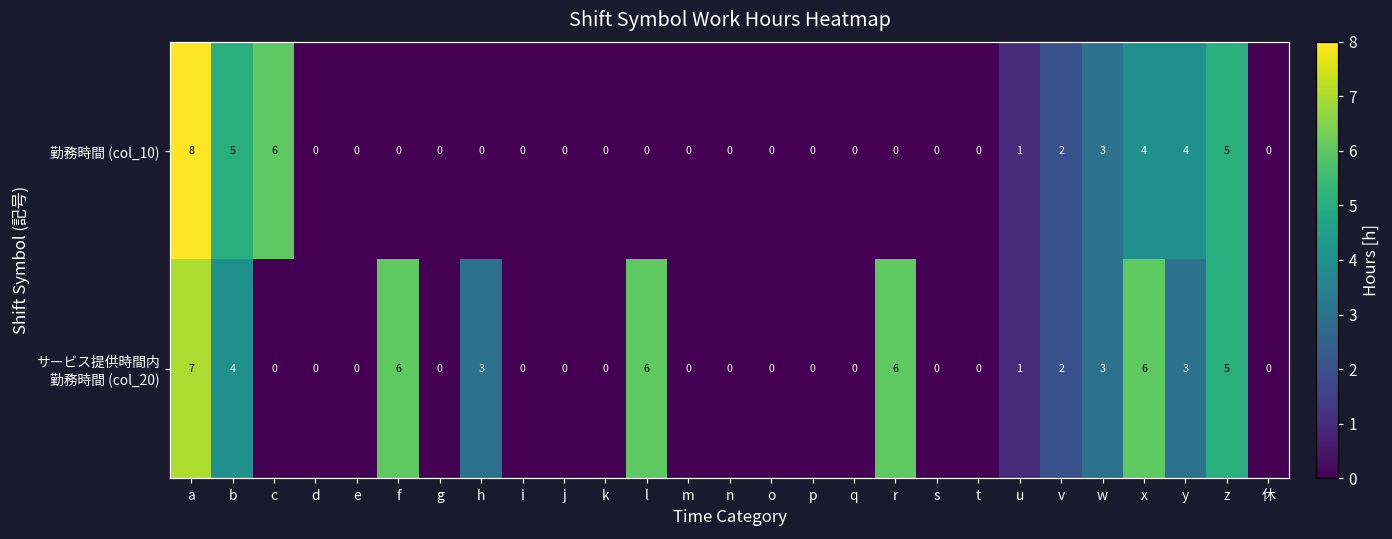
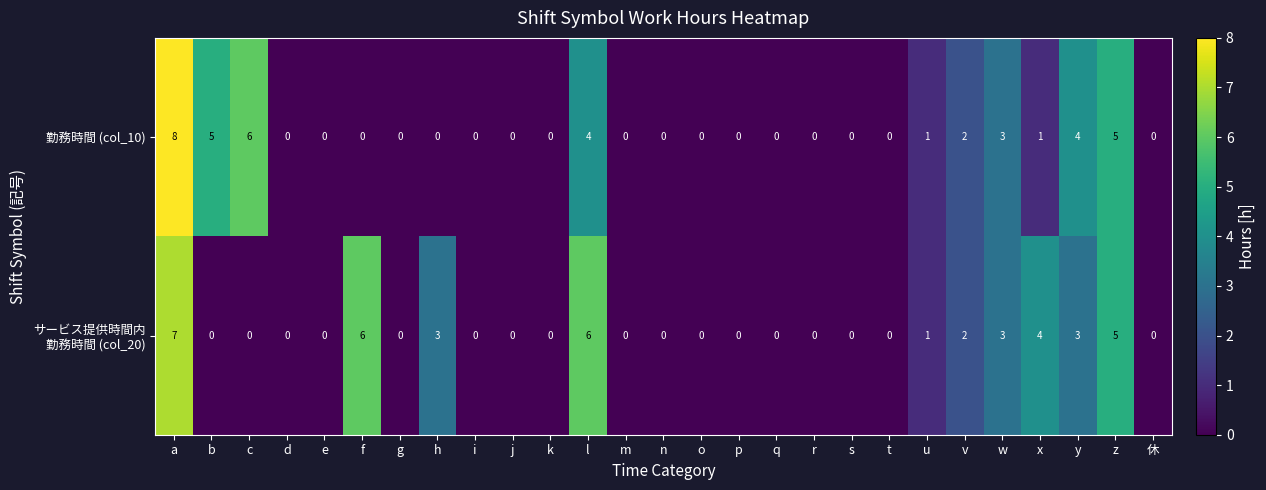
  {
    "勤務時間 (col_10)": {
      "a": 8,
      "b": 5,
      "c": 6,
      "d": 0,
      "e": 0,
      "f": 0,
      "g": 0,
      "h": 0,
      "i": 0,
      "j": 0,
      "k": 0,
-     "l": 0,
+     "l": 4,
      "m": 0,
      "n": 0,
      "o": 0,
      "p": 0,
      "q": 0,
      "r": 0,
      "s": 0,
      "t": 0,
      "u": 1,
      "v": 2,
      "w": 3,
-     "x": 4,
+     "x": 1,
      "y": 4,
      "z": 5,
      "休": 0
    },
    "サービス提供時間内 勤務時間 (col_20)": {
      "a": 7,
-     "b": 4,
+     "b": 0,
      "c": 0,
      "d": 0,
      "e": 0,
      "f": 6,
      "g": 0,
      "h": 3,
      "i": 0,
      "j": 0,
      "k": 0,
      "l": 6,
      "m": 0,
      "n": 0,
      "o": 0,
      "p": 0,
      "q": 0,
-     "r": 6,
+     "r": 0,
      "s": 0,
      "t": 0,
      "u": 1,
      "v": 2,
      "w": 3,
-     "x": 6,
+     "x": 4,
      "y": 3,
      "z": 5,
      "休": 0
    }
  }
